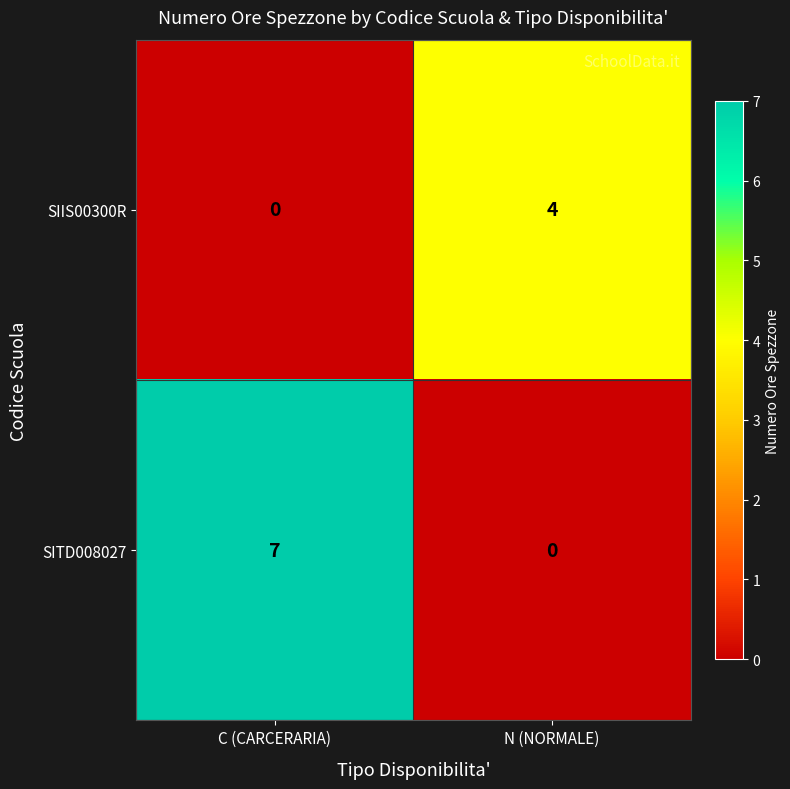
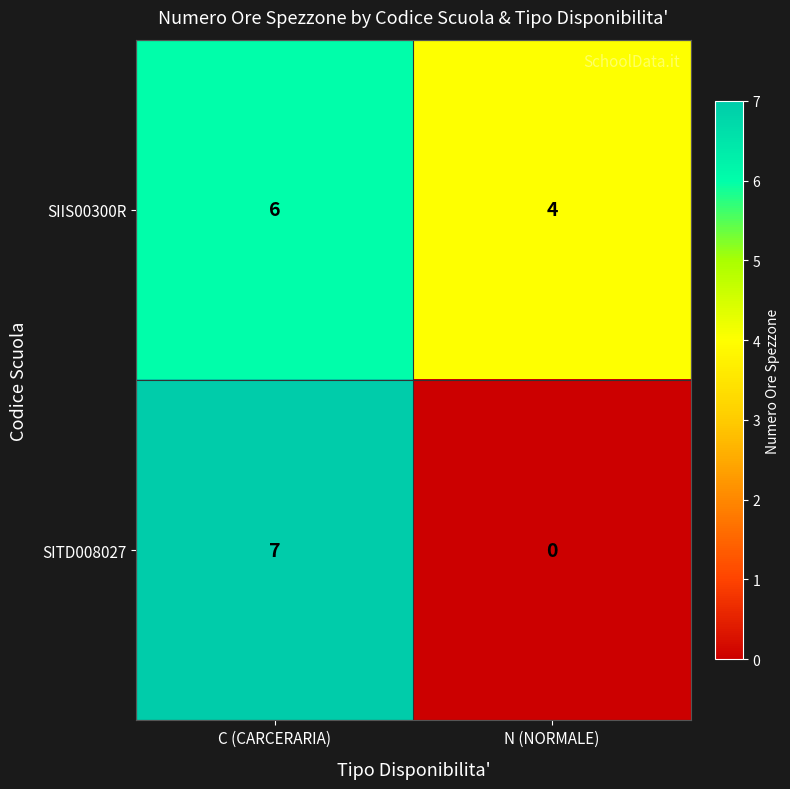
  {
    "SIIS00300R": {
-     "C (CARCERARIA)": 0
+     "C (CARCERARIA)": 6
    },
    "SITD008027": {
      "C (CARCERARIA)": 7,
      "N (NORMALE)": 0
    }
  }
